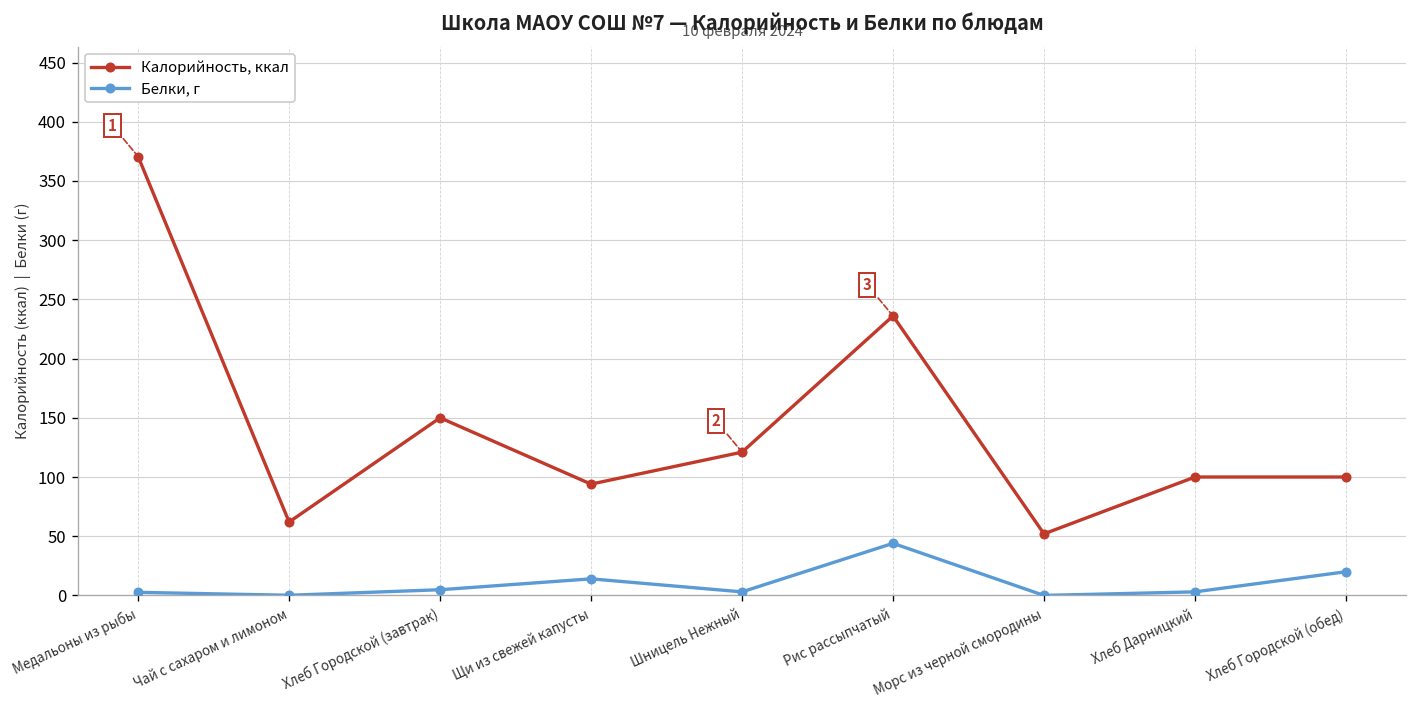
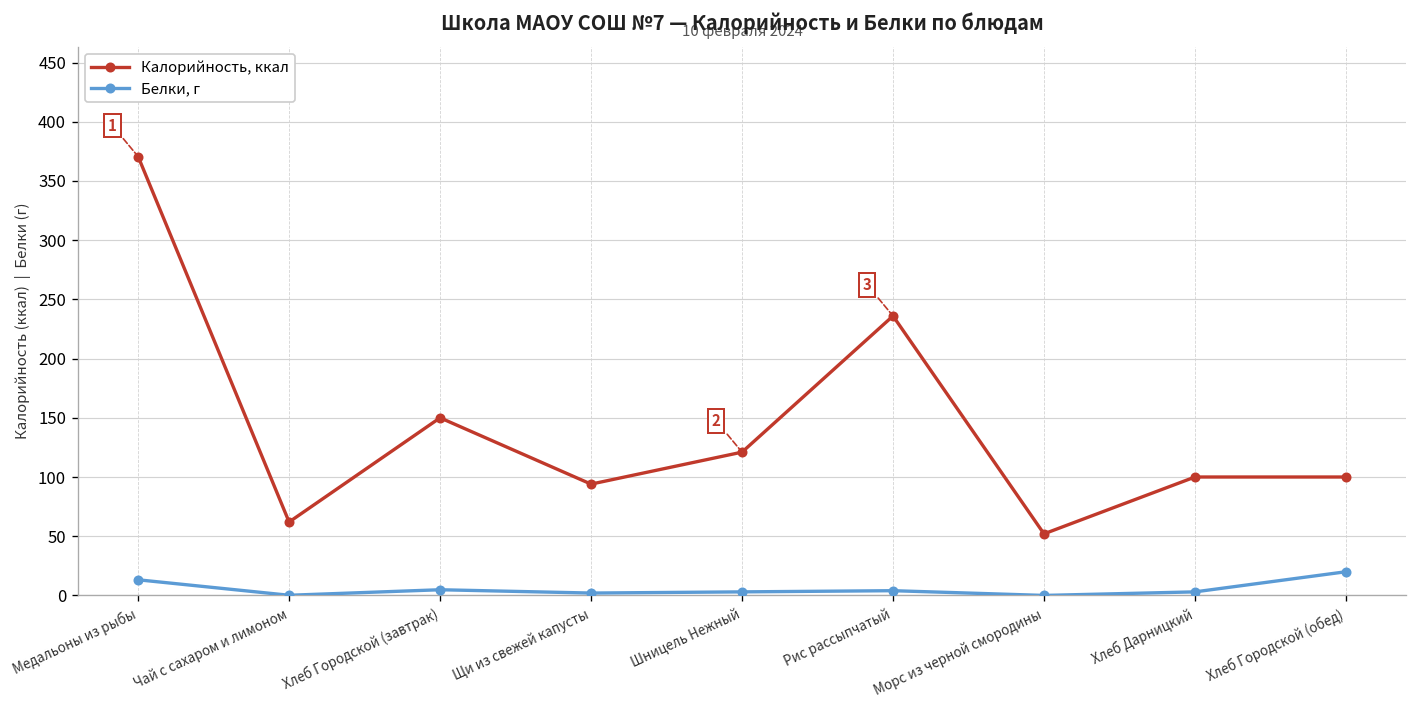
  {
    "Калорийность, ккал": {
      "Чай с сахаром и лимоном": 60,
      "Хлеб Городской (завтрак)": 150,
      "Щи из свежей капусты": 90,
      "Морс из черной смородины": 50,
      "Хлеб Дарницкий": 100,
      "Хлеб Городской (обед)": 100
    },
    "Белки, г": {
-     "Медальоны из рыбы": 0,
+     "Медальоны из рыбы": 10,
      "Чай с сахаром и лимоном": 0,
      "Хлеб Городской (завтрак)": 0,
-     "Щи из свежей капусты": 10,
+     "Щи из свежей капусты": 0,
      "Шницель Нежный": 0,
-     "Рис рассыпчатый": 40,
+     "Рис рассыпчатый": 0,
      "Морс из черной смородины": 0,
      "Хлеб Дарницкий": 0,
      "Хлеб Городской (обед)": 20
    }
  }
